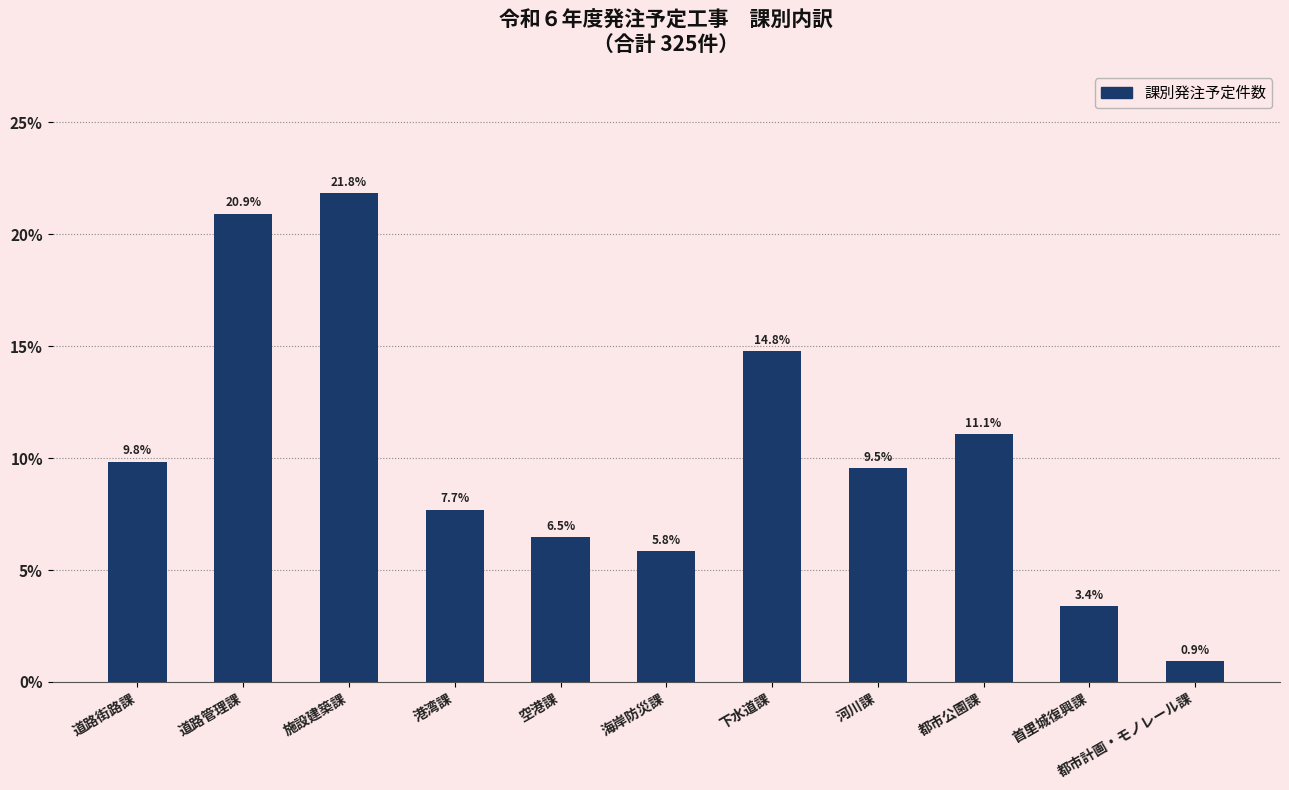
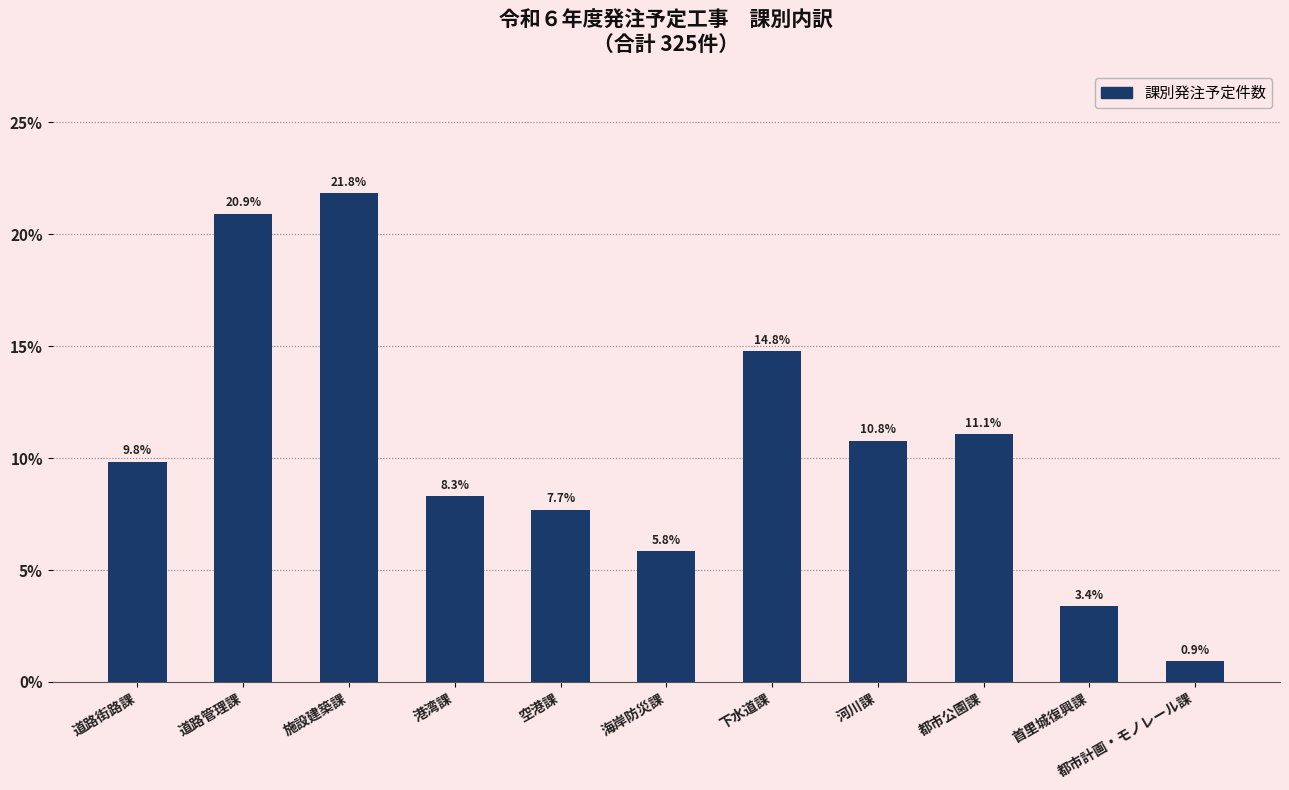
  {
    "道路街路課": "9.8%",
    "道路管理課": "20.9%",
    "施設建築課": "21.8%",
-   "港湾課": "7.7%",
-   "空港課": "6.5%",
+   "港湾課": "8.3%",
+   "空港課": "7.7%",
    "海岸防災課": "5.8%",
    "下水道課": "14.8%",
-   "河川課": "9.5%",
+   "河川課": "10.8%",
    "都市公園課": "11.1%",
    "首里城復興課": "3.4%",
    "都市計画・モノレール課": "0.9%"
  }
